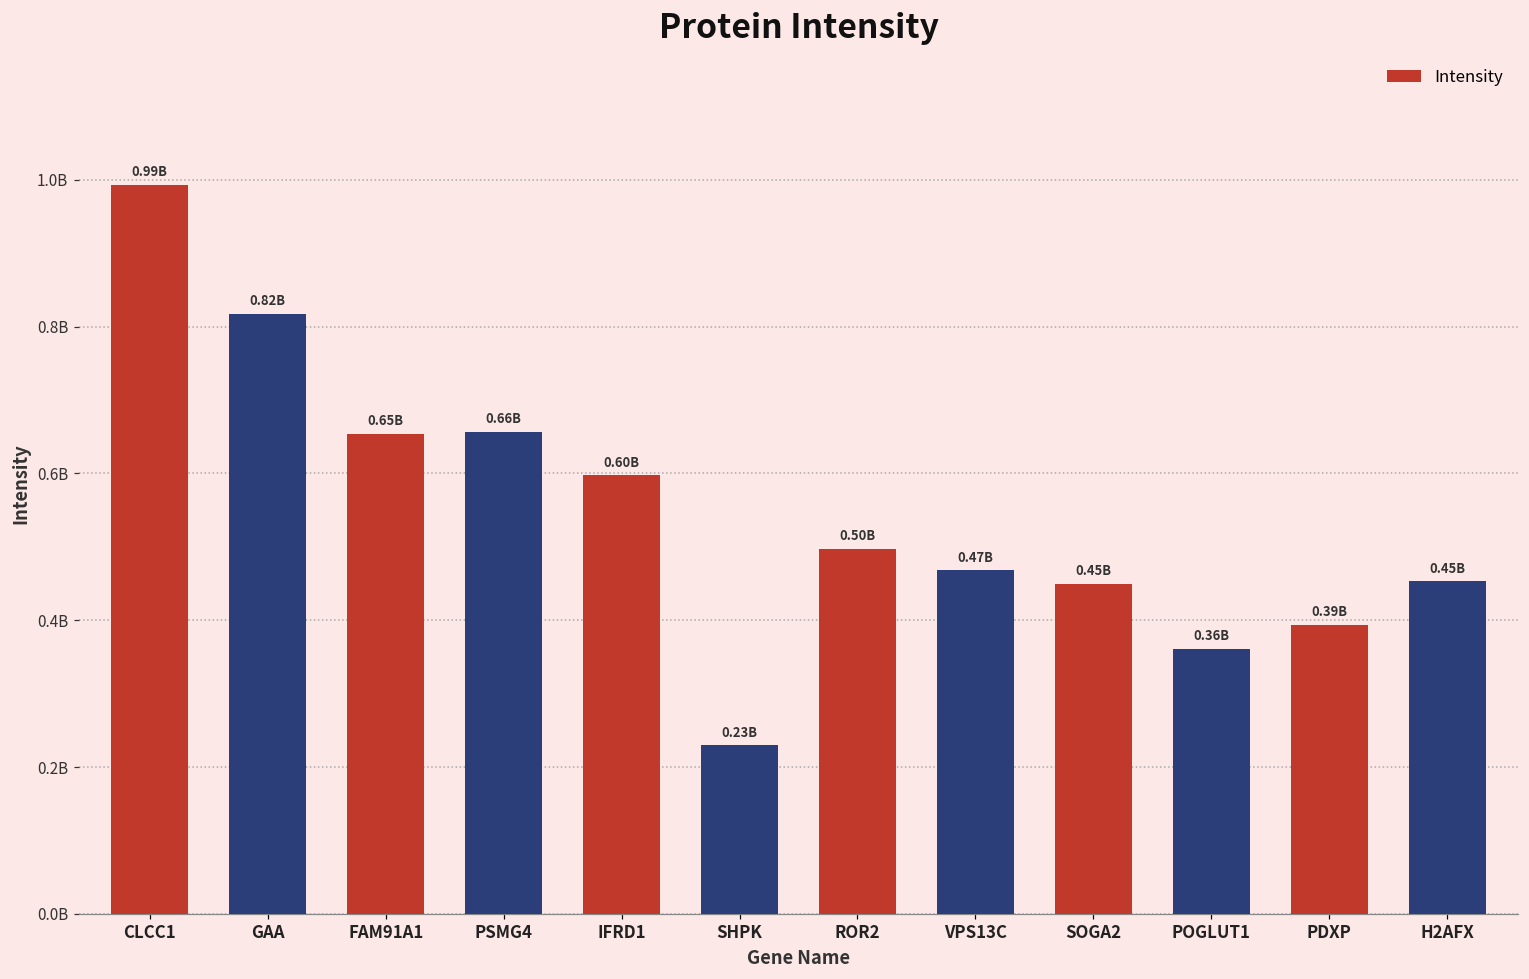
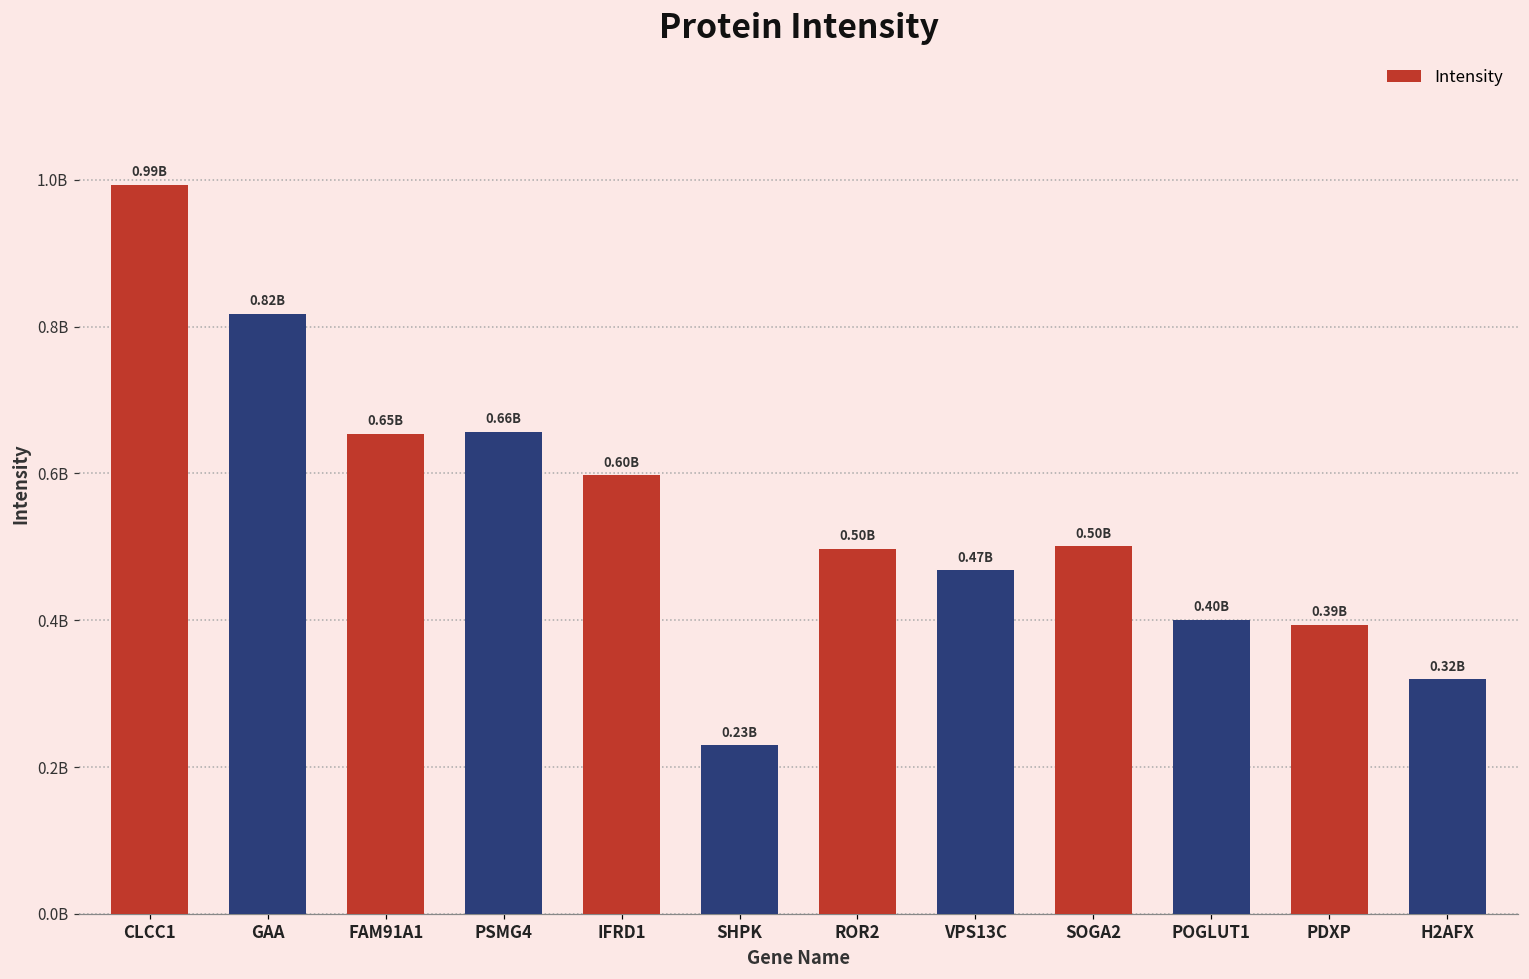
  {
    "CLCC1": "0.99B",
    "GAA": "0.82B",
    "FAM91A1": "0.65B",
    "PSMG4": "0.66B",
    "IFRD1": "0.60B",
    "SHPK": "0.23B",
    "ROR2": "0.50B",
    "VPS13C": "0.47B",
-   "SOGA2": "0.45B",
-   "POGLUT1": "0.36B",
+   "SOGA2": "0.50B",
+   "POGLUT1": "0.40B",
    "PDXP": "0.39B",
-   "H2AFX": "0.45B"
+   "H2AFX": "0.32B"
  }
